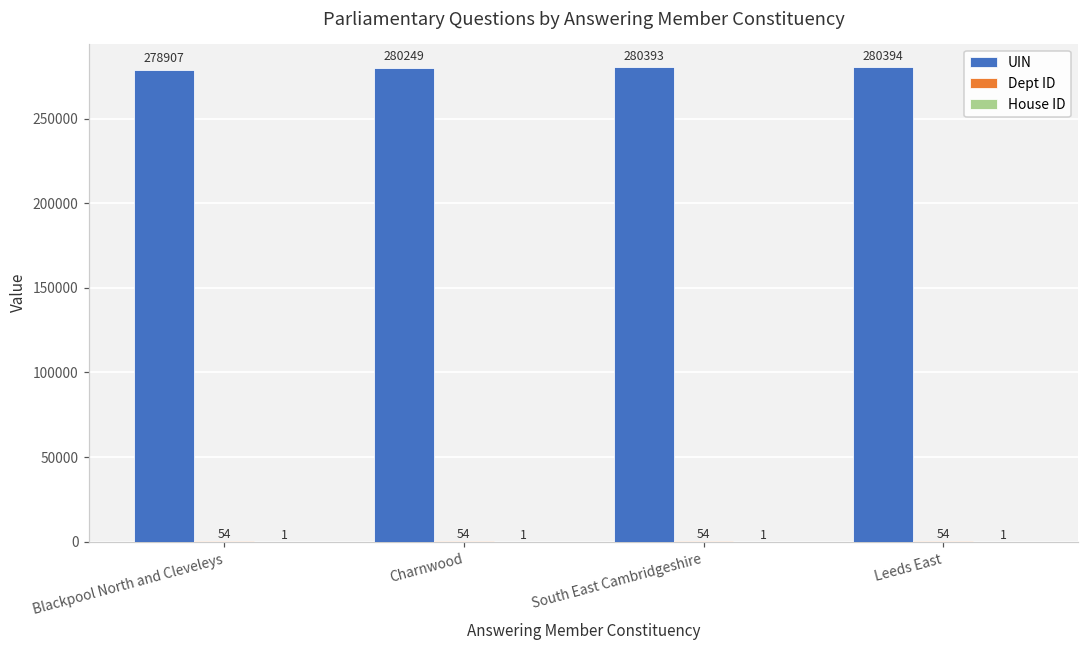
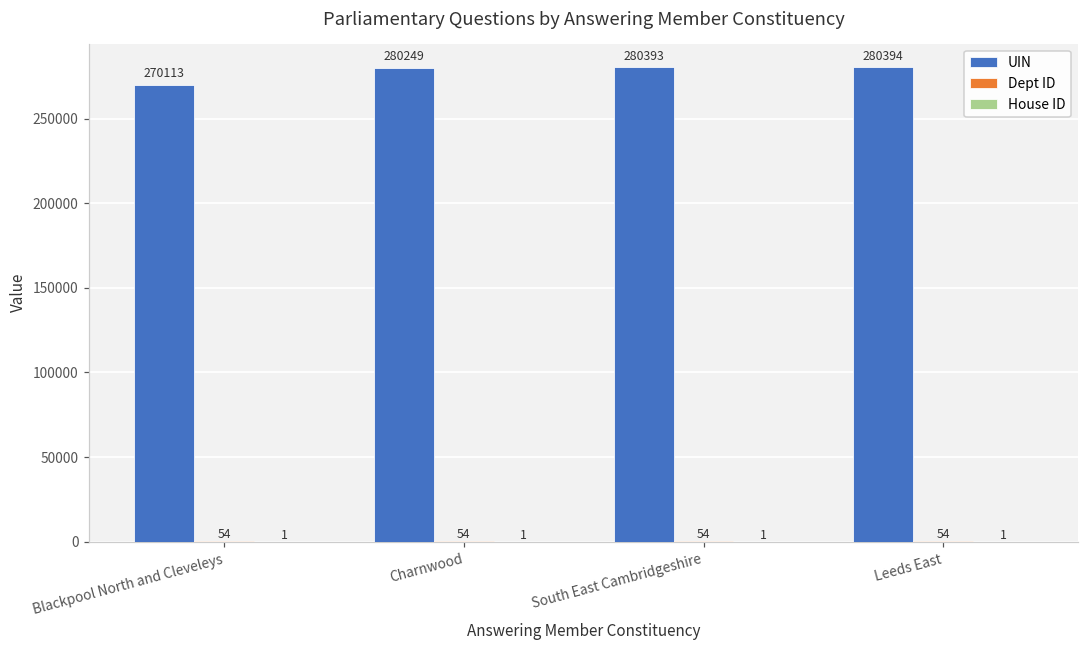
  {
    "UIN": {
-     "Blackpool North and Cleveleys": 278907,
+     "Blackpool North and Cleveleys": 270113,
      "Charnwood": 280249,
      "South East Cambridgeshire": 280393,
      "Leeds East": 280394
    },
    "Dept ID": {
      "Blackpool North and Cleveleys": 54,
      "Charnwood": 54,
      "South East Cambridgeshire": 54,
      "Leeds East": 54
    },
    "House ID": {
      "Blackpool North and Cleveleys": 1,
      "Charnwood": 1,
      "South East Cambridgeshire": 1,
      "Leeds East": 1
    }
  }
